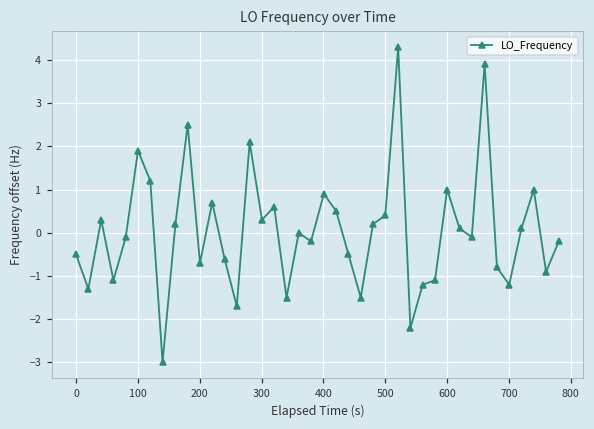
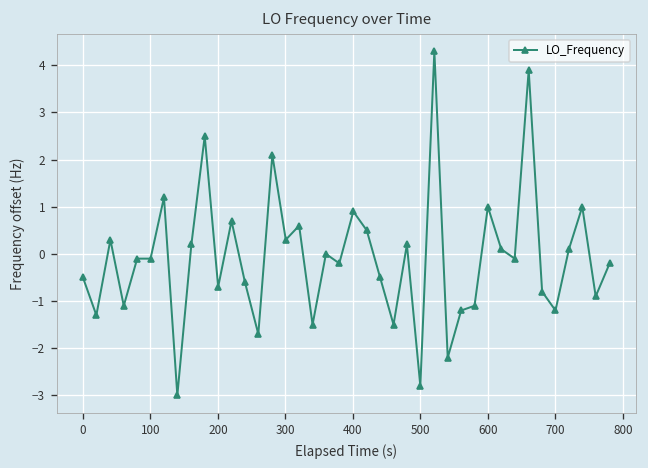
  {
    "0": -0.5,
-   "100": 1.9,
-   "500": 0.4,
+   "100": -0.1,
+   "500": -2.8,
    "600": 1.0,
    "700": -1.2
  }
